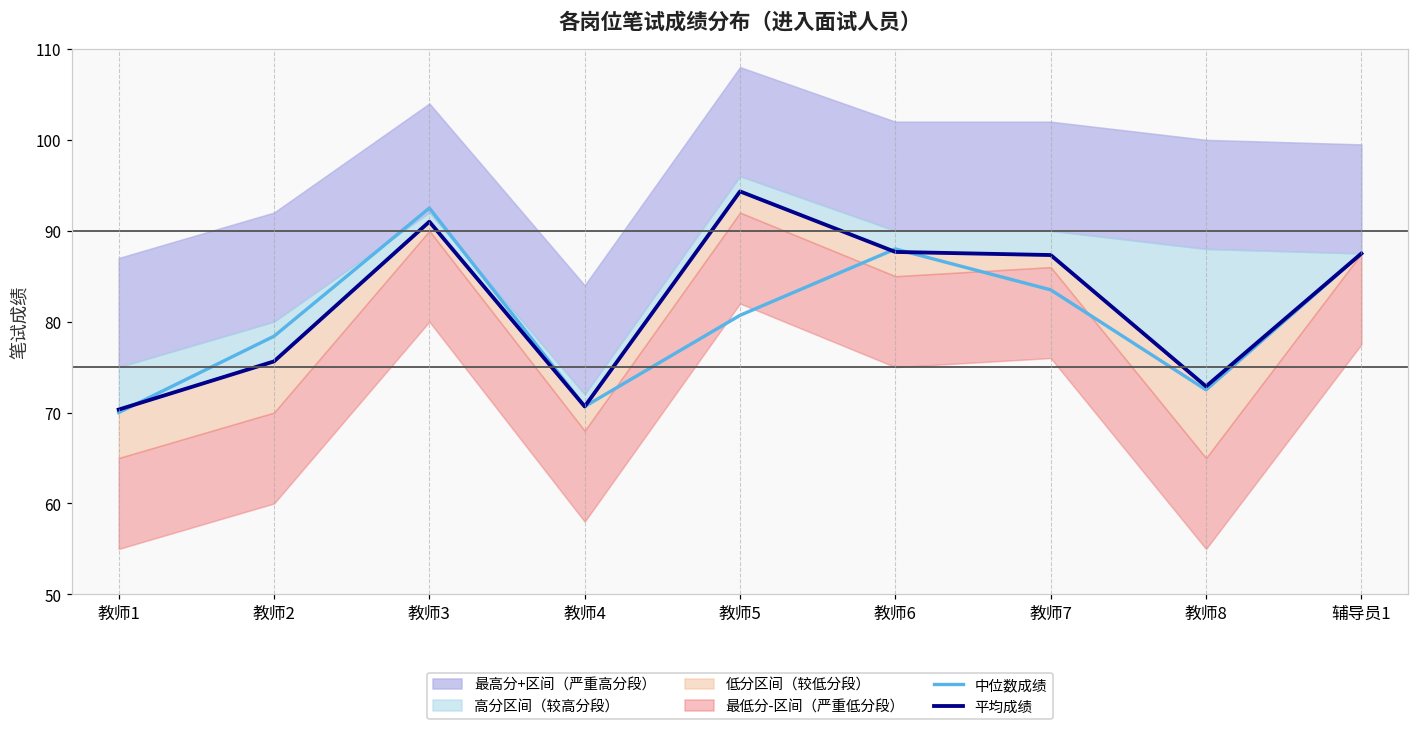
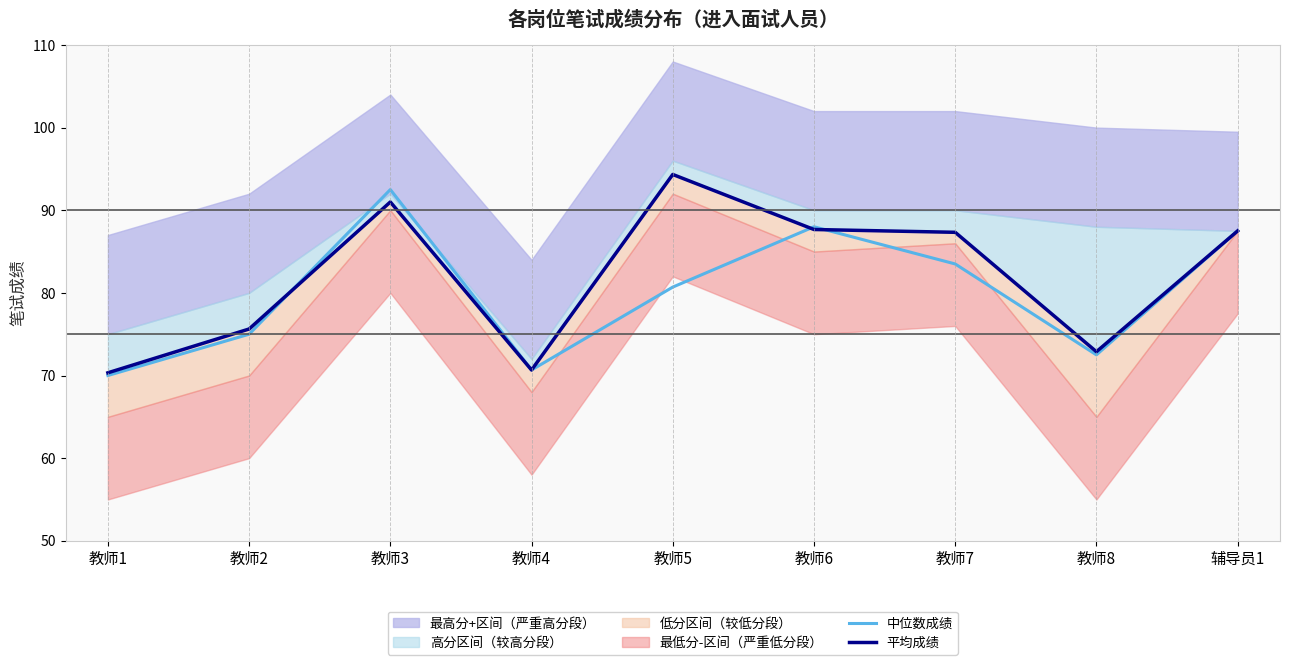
  {
    "中位数成绩": {
      "教师1": 70,
-     "教师2": 78,
+     "教师2": 75,
      "教师3": 93,
      "教师5": 81,
      "教师6": 88,
      "教师7": 84,
      "教师8": 73
    }
  }
